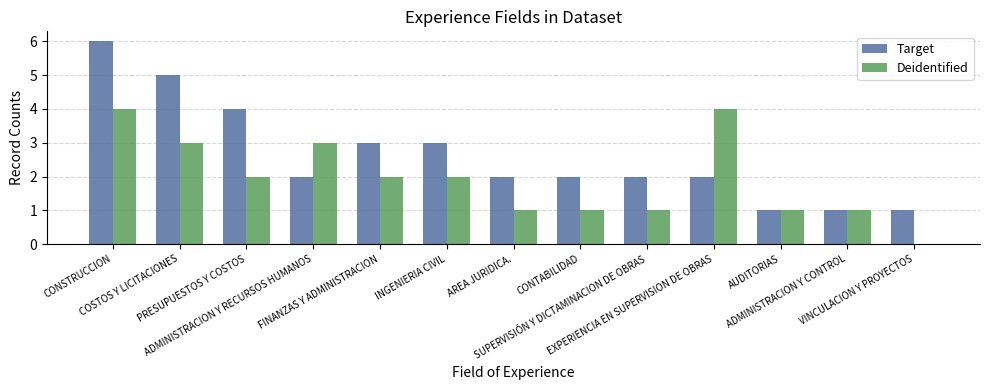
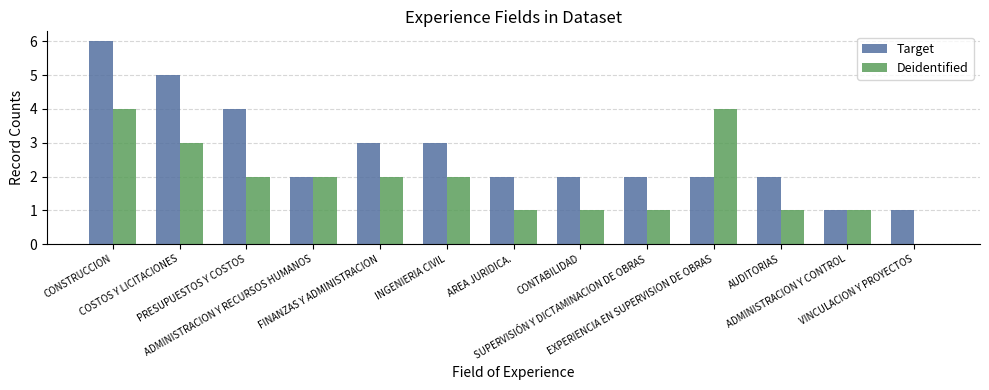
  {
    "Target": {
      "CONSTRUCCION": 6,
      "COSTOS Y LICITACIONES": 5,
      "PRESUPUESTOS Y COSTOS": 4,
      "ADMINISTRACION Y RECURSOS HUMANOS": 2,
      "FINANZAS Y ADMINISTRACION": 3,
      "INGENIERIA CIVIL": 3,
      "AREA JURIDICA.": 2,
      "CONTABILIDAD": 2,
      "SUPERVISIÓN Y DICTAMINACION DE OBRAS": 2,
      "EXPERIENCIA EN SUPERVISION DE OBRAS": 2,
-     "AUDITORIAS": 1,
+     "AUDITORIAS": 2,
      "ADMINISTRACION Y CONTROL": 1,
      "VINCULACION Y PROYECTOS": 1
    },
    "Deidentified": {
      "CONSTRUCCION": 4,
      "COSTOS Y LICITACIONES": 3,
      "PRESUPUESTOS Y COSTOS": 2,
-     "ADMINISTRACION Y RECURSOS HUMANOS": 3,
+     "ADMINISTRACION Y RECURSOS HUMANOS": 2,
      "FINANZAS Y ADMINISTRACION": 2,
      "INGENIERIA CIVIL": 2,
      "AREA JURIDICA.": 1,
      "CONTABILIDAD": 1,
      "SUPERVISIÓN Y DICTAMINACION DE OBRAS": 1,
      "EXPERIENCIA EN SUPERVISION DE OBRAS": 4,
      "AUDITORIAS": 1,
      "ADMINISTRACION Y CONTROL": 1,
      "VINCULACION Y PROYECTOS": 0
    }
  }
